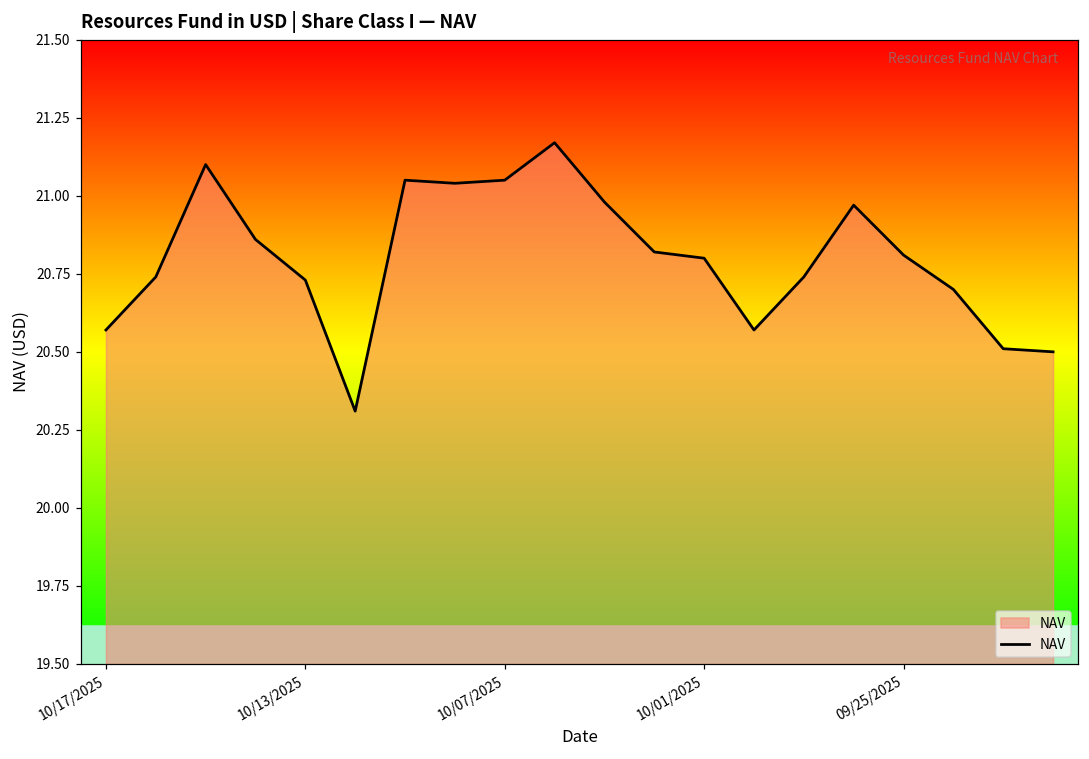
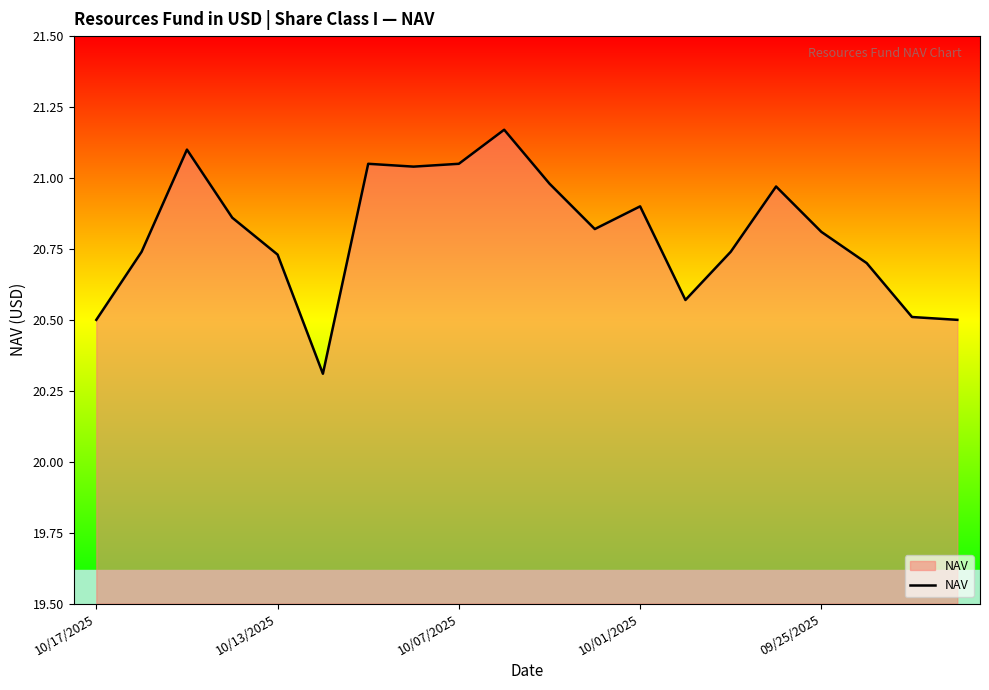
  {
-   "10/17/2025": 20.57,
+   "10/17/2025": 20.50,
    "10/13/2025": 20.73,
    "10/07/2025": 21.05,
-   "10/01/2025": 20.8,
+   "10/01/2025": 20.9,
    "09/25/2025": 20.81
  }
